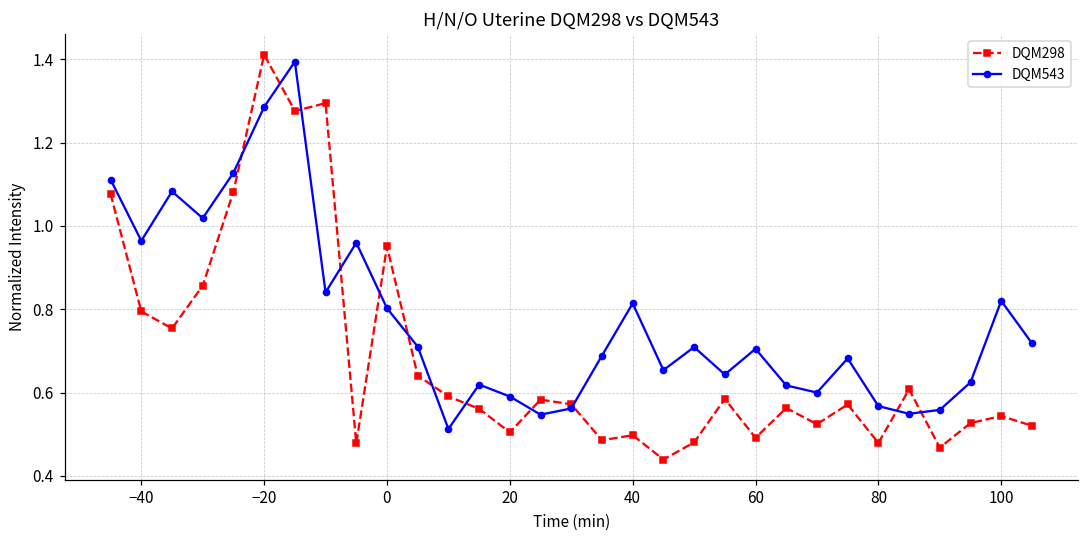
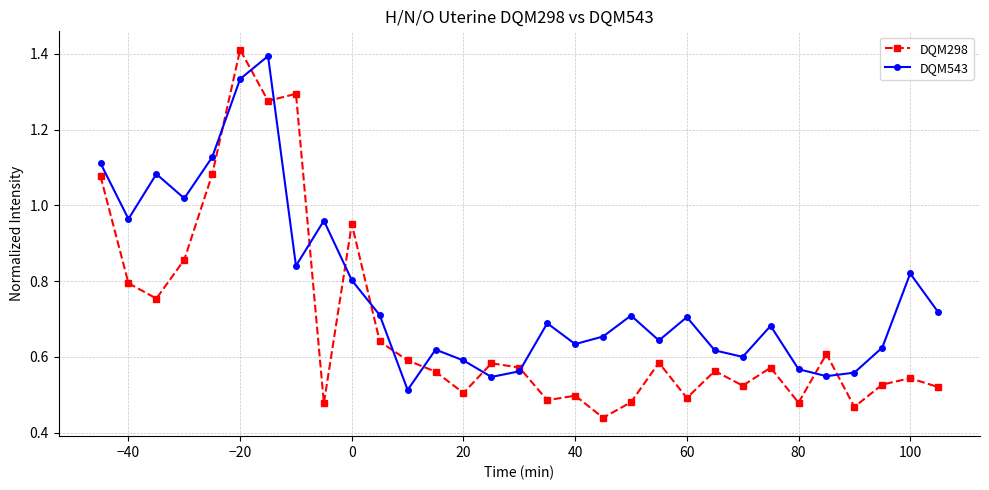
  {
    "DQM298": {
      "−40": 0.79,
      "−20": 1.41,
      "0": 0.95,
      "20": 0.50,
      "40": 0.50,
      "60": 0.49,
      "80": 0.48,
      "100": 0.54
    },
    "DQM543": {
      "−40": 0.96,
-     "−20": 1.29,
+     "−20": 1.33,
      "0": 0.80,
      "20": 0.59,
-     "40": 0.81,
+     "40": 0.63,
      "60": 0.70,
      "80": 0.57,
      "100": 0.82
    }
  }
